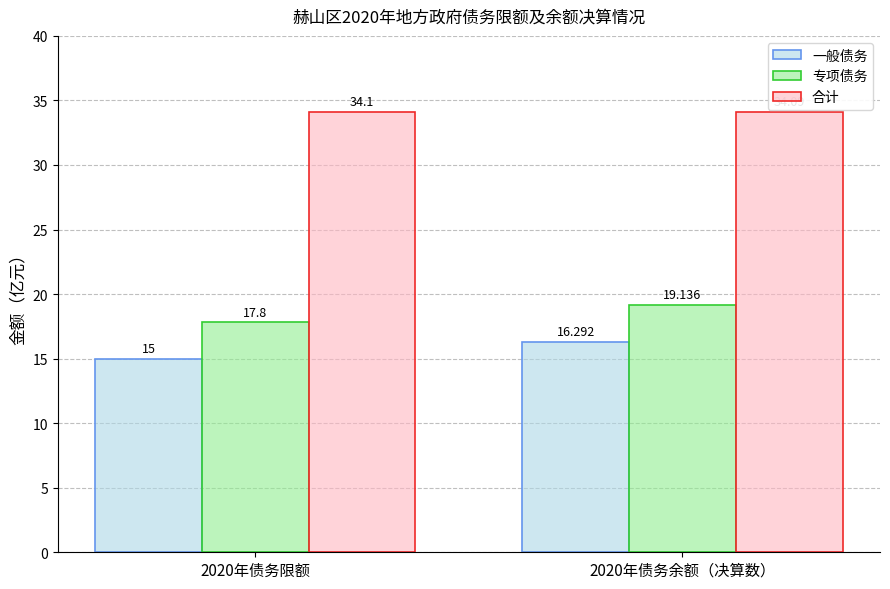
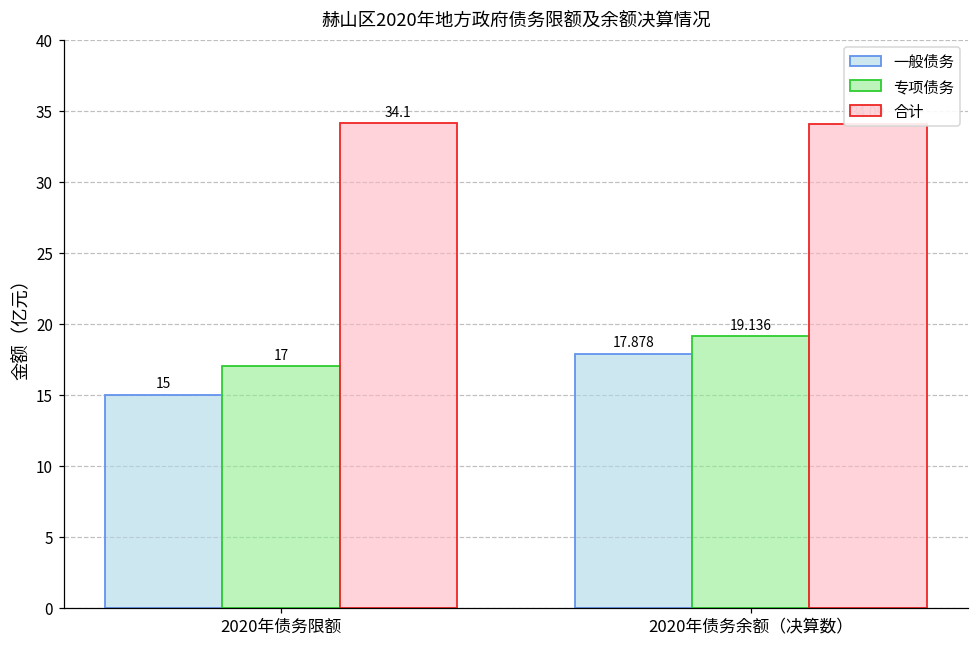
  {
    "一般债务": {
      "2020年债务限额": 15,
-     "2020年债务余额（决算数）": 16.292
+     "2020年债务余额（决算数）": 17.878
    },
    "专项债务": {
-     "2020年债务限额": 17.8,
+     "2020年债务限额": 17,
      "2020年债务余额（决算数）": 19.136
    },
    "合计": {
      "2020年债务限额": 34.1
    }
  }
